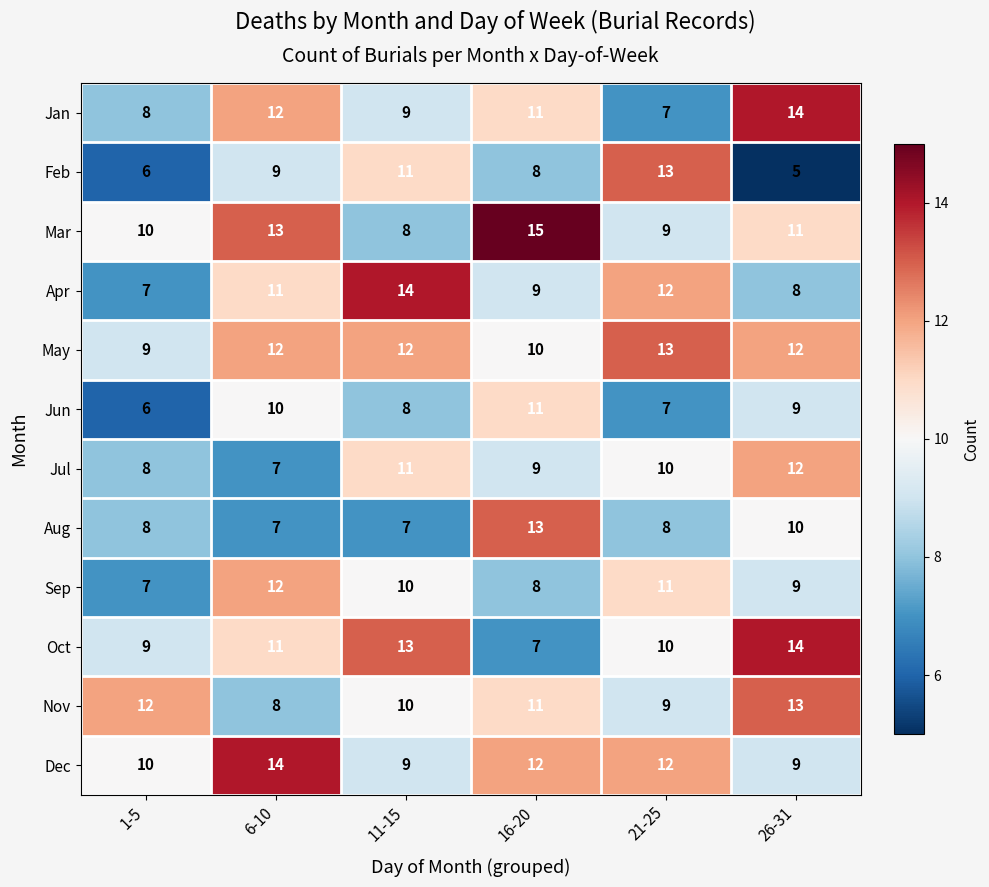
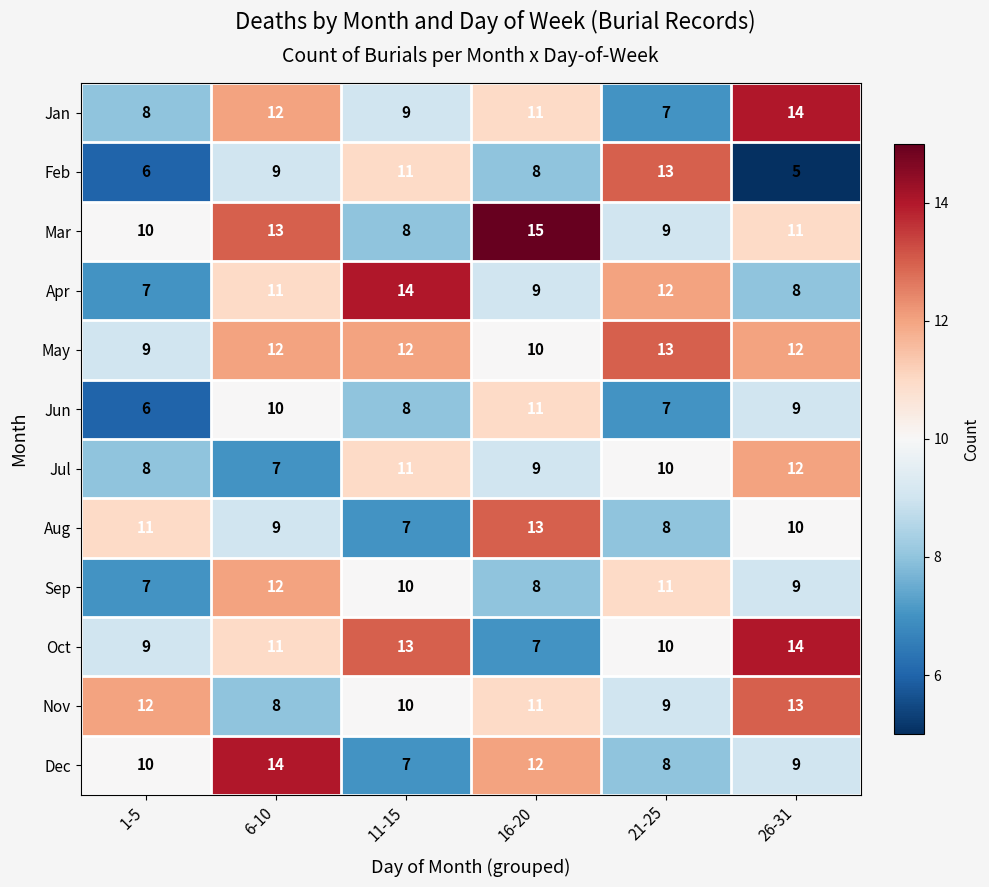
  {
    "Jan": {
      "1-5": 8,
      "6-10": 12,
      "11-15": 9,
      "16-20": 11,
      "21-25": 7,
      "26-31": 14
    },
    "Feb": {
      "1-5": 6,
      "6-10": 9,
      "11-15": 11,
      "16-20": 8,
      "21-25": 13,
      "26-31": 5
    },
    "Mar": {
      "1-5": 10,
      "6-10": 13,
      "11-15": 8,
      "16-20": 15,
      "21-25": 9,
      "26-31": 11
    },
    "Apr": {
      "1-5": 7,
      "6-10": 11,
      "11-15": 14,
      "16-20": 9,
      "21-25": 12,
      "26-31": 8
    },
    "May": {
      "1-5": 9,
      "6-10": 12,
      "11-15": 12,
      "16-20": 10,
      "21-25": 13,
      "26-31": 12
    },
    "Jun": {
      "1-5": 6,
      "6-10": 10,
      "11-15": 8,
      "16-20": 11,
      "21-25": 7,
      "26-31": 9
    },
    "Jul": {
      "1-5": 8,
      "6-10": 7,
      "11-15": 11,
      "16-20": 9,
      "21-25": 10,
      "26-31": 12
    },
    "Aug": {
-     "1-5": 8,
-     "6-10": 7,
+     "1-5": 11,
+     "6-10": 9,
      "11-15": 7,
      "16-20": 13,
      "21-25": 8,
      "26-31": 10
    },
    "Sep": {
      "1-5": 7,
      "6-10": 12,
      "11-15": 10,
      "16-20": 8,
      "21-25": 11,
      "26-31": 9
    },
    "Oct": {
      "1-5": 9,
      "6-10": 11,
      "11-15": 13,
      "16-20": 7,
      "21-25": 10,
      "26-31": 14
    },
    "Nov": {
      "1-5": 12,
      "6-10": 8,
      "11-15": 10,
      "16-20": 11,
      "21-25": 9,
      "26-31": 13
    },
    "Dec": {
      "1-5": 10,
      "6-10": 14,
-     "11-15": 9,
+     "11-15": 7,
      "16-20": 12,
-     "21-25": 12,
+     "21-25": 8,
      "26-31": 9
    }
  }
